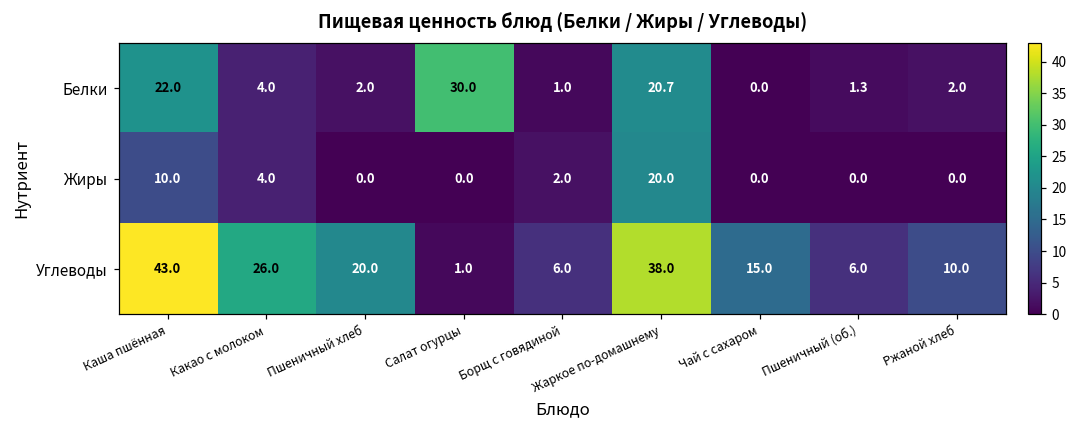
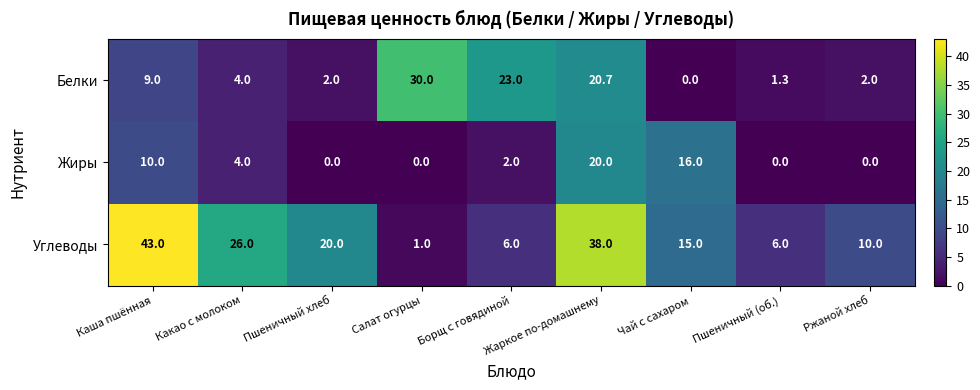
  {
    "Белки": {
-     "Каша пшённая": 22.0,
+     "Каша пшённая": 9.0,
      "Какао с молоком": 4.0,
      "Пшеничный хлеб": 2.0,
      "Салат огурцы": 30.0,
-     "Борщ с говядиной": 1.0,
+     "Борщ с говядиной": 23.0,
      "Жаркое по-домашнему": 20.7,
      "Чай с сахаром": 0.0,
      "Пшеничный (об.)": 1.3,
      "Ржаной хлеб": 2.0
    },
    "Жиры": {
      "Каша пшённая": 10.0,
      "Какао с молоком": 4.0,
      "Пшеничный хлеб": 0.0,
      "Салат огурцы": 0.0,
      "Борщ с говядиной": 2.0,
      "Жаркое по-домашнему": 20.0,
-     "Чай с сахаром": 0.0,
+     "Чай с сахаром": 16.0,
      "Пшеничный (об.)": 0.0,
      "Ржаной хлеб": 0.0
    },
    "Углеводы": {
      "Каша пшённая": 43.0,
      "Какао с молоком": 26.0,
      "Пшеничный хлеб": 20.0,
      "Салат огурцы": 1.0,
      "Борщ с говядиной": 6.0,
      "Жаркое по-домашнему": 38.0,
      "Чай с сахаром": 15.0,
      "Пшеничный (об.)": 6.0,
      "Ржаной хлеб": 10.0
    }
  }
